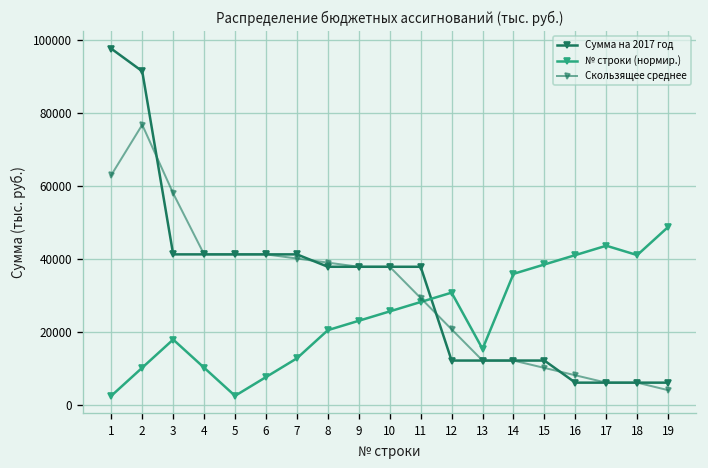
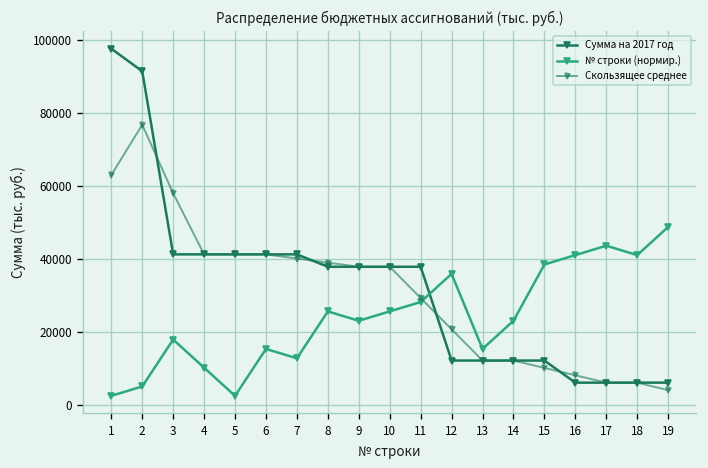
  {
    "№ строки (нормир.)": {
      "1": 3000,
-     "2": 10000,
+     "2": 5000,
      "3": 18000,
      "4": 10000,
      "5": 3000,
-     "6": 8000,
+     "6": 15000,
      "7": 13000,
-     "8": 21000,
+     "8": 26000,
      "9": 23000,
      "10": 26000,
      "11": 28000,
-     "12": 31000,
+     "12": 36000,
      "13": 15000,
-     "14": 36000,
+     "14": 23000,
      "15": 39000,
      "16": 41000,
      "17": 44000,
      "18": 41000,
      "19": 49000
    }
  }
